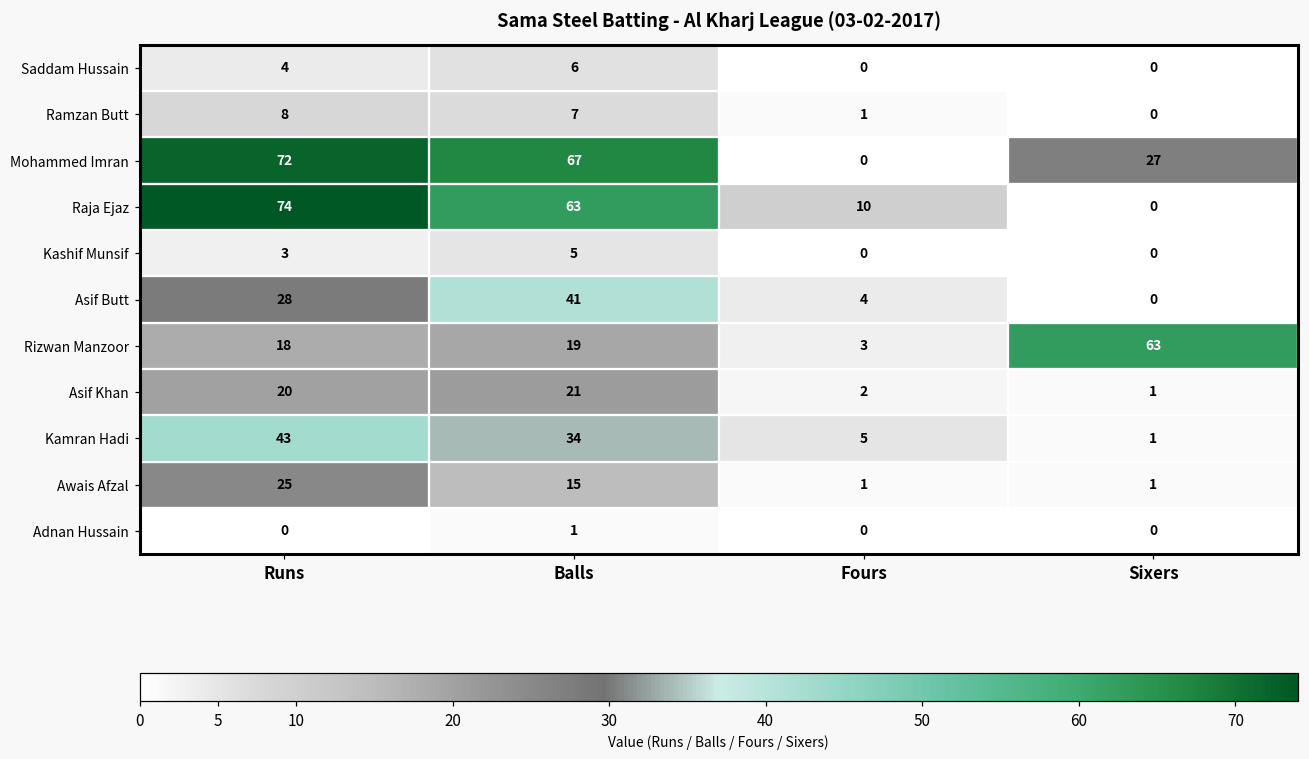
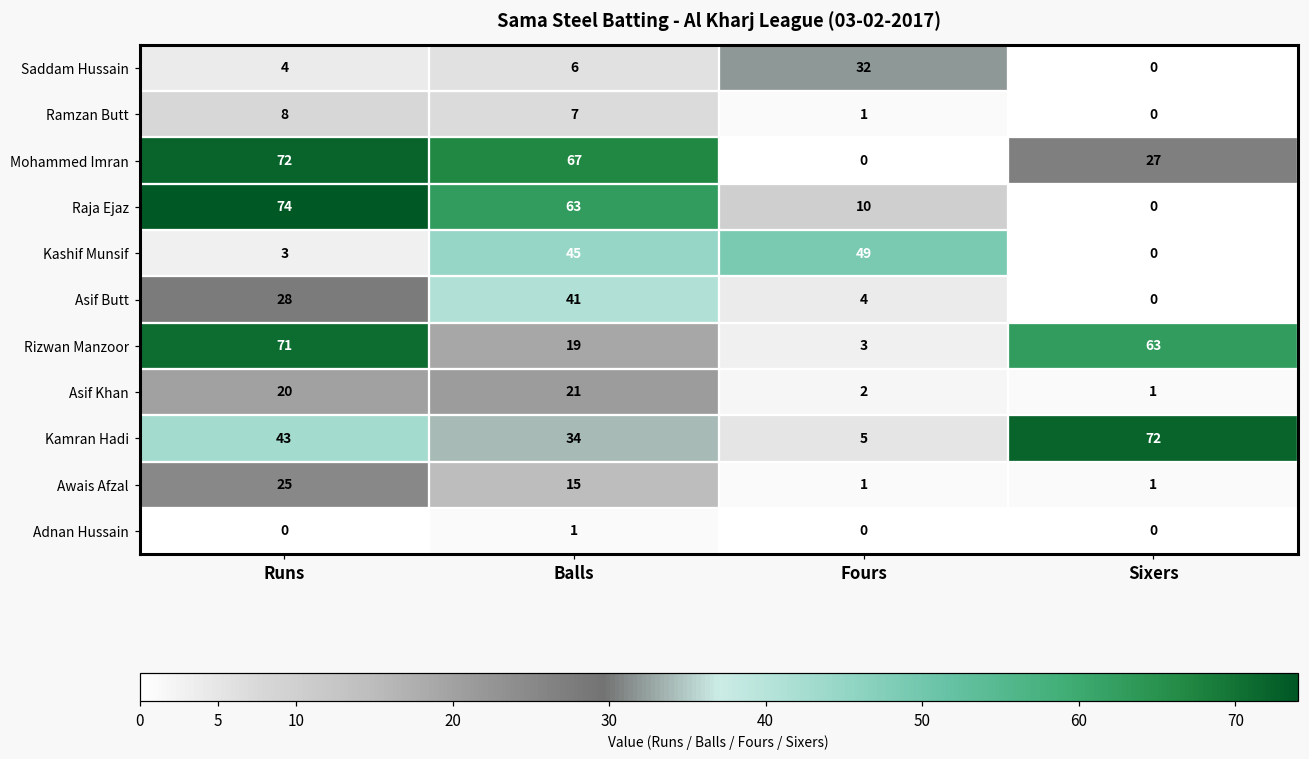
  {
    "Saddam Hussain": {
      "Runs": 4,
      "Balls": 6,
-     "Fours": 0,
+     "Fours": 32,
      "Sixers": 0
    },
    "Ramzan Butt": {
      "Runs": 8,
      "Balls": 7,
      "Fours": 1,
      "Sixers": 0
    },
    "Mohammed Imran": {
      "Runs": 72,
      "Balls": 67,
      "Fours": 0,
      "Sixers": 27
    },
    "Raja Ejaz": {
      "Runs": 74,
      "Balls": 63,
      "Fours": 10,
      "Sixers": 0
    },
    "Kashif Munsif": {
      "Runs": 3,
-     "Balls": 5,
-     "Fours": 0,
+     "Balls": 45,
+     "Fours": 49,
      "Sixers": 0
    },
    "Asif Butt": {
      "Runs": 28,
      "Balls": 41,
      "Fours": 4,
      "Sixers": 0
    },
    "Rizwan Manzoor": {
-     "Runs": 18,
+     "Runs": 71,
      "Balls": 19,
      "Fours": 3,
      "Sixers": 63
    },
    "Asif Khan": {
      "Runs": 20,
      "Balls": 21,
      "Fours": 2,
      "Sixers": 1
    },
    "Kamran Hadi": {
      "Runs": 43,
      "Balls": 34,
      "Fours": 5,
-     "Sixers": 1
+     "Sixers": 72
    },
    "Awais Afzal": {
      "Runs": 25,
      "Balls": 15,
      "Fours": 1,
      "Sixers": 1
    },
    "Adnan Hussain": {
      "Runs": 0,
      "Balls": 1,
      "Fours": 0,
      "Sixers": 0
    }
  }
